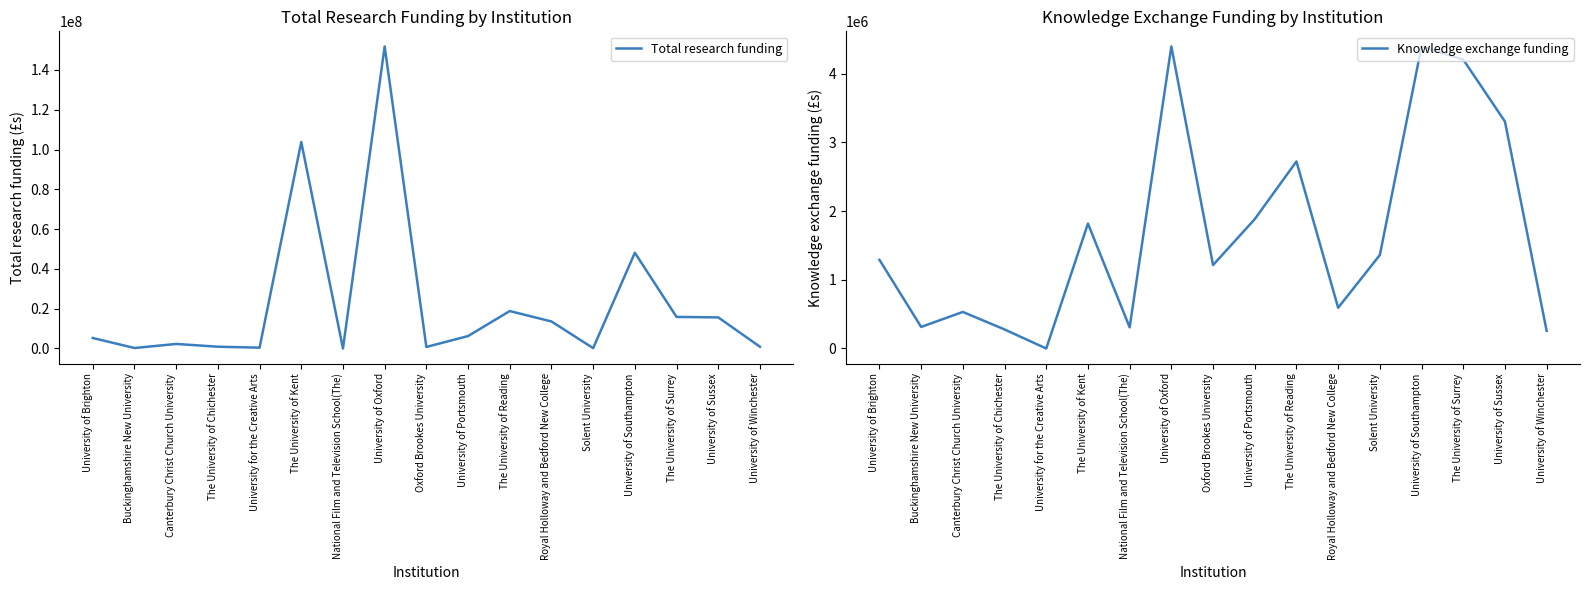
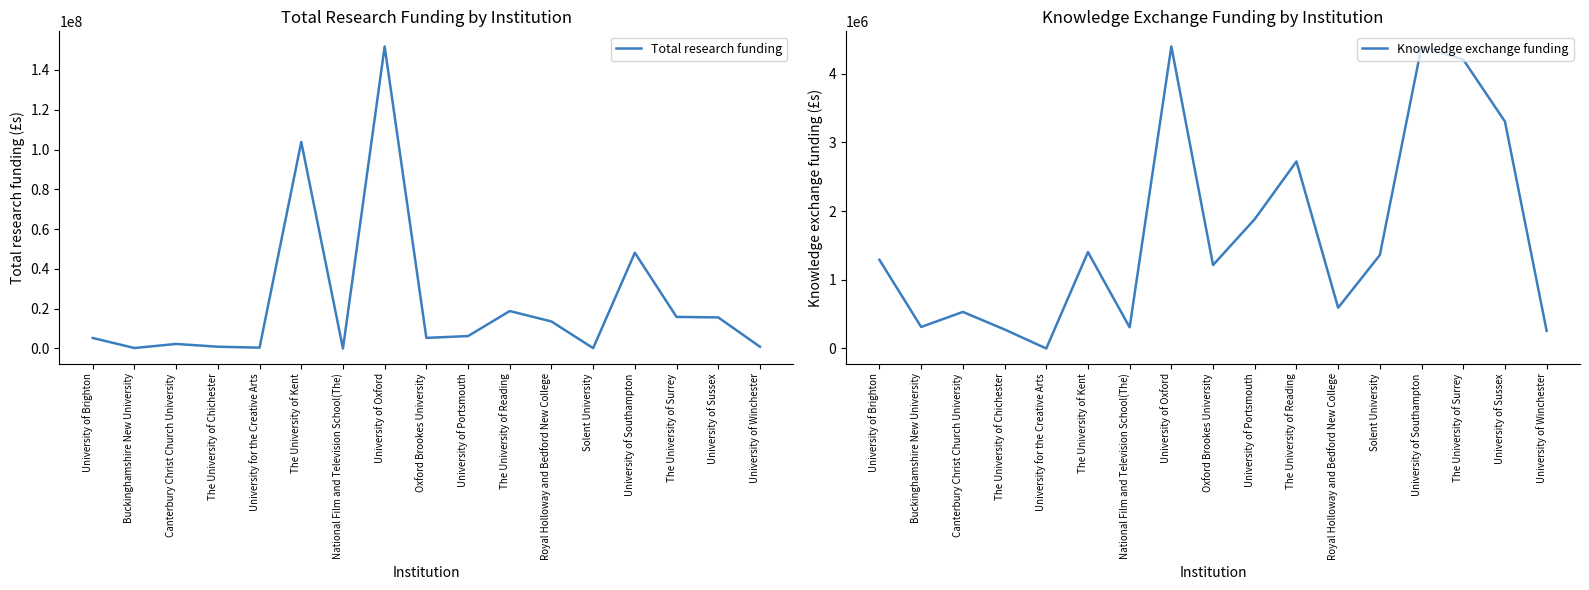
  {
    "Total Research Funding by Institution": {
      "University of Brighton": 5000000,
      "Buckinghamshire New University": 0,
      "Canterbury Christ Church University": 2000000,
      "The University of Chichester": 1000000,
      "University for the Creative Arts": 0,
      "The University of Kent": 104000000,
      "National Film and Television School(The)": 0,
      "University of Oxford": 152000000,
-     "Oxford Brookes University": 1000000,
+     "Oxford Brookes University": 5000000,
      "University of Portsmouth": 6000000,
      "The University of Reading": 19000000,
      "Royal Holloway and Bedford New College": 14000000,
      "Solent University": 0,
      "University of Southampton": 48000000,
      "The University of Surrey": 16000000,
      "University of Sussex": 16000000,
      "University of Winchester": 1000000
    },
    "Knowledge Exchange Funding by Institution": {
      "University of Brighton": 1300000,
      "Buckinghamshire New University": 300000,
      "Canterbury Christ Church University": 500000,
      "The University of Chichester": 300000,
      "University for the Creative Arts": 0,
-     "The University of Kent": 1800000,
+     "The University of Kent": 1400000,
      "National Film and Television School(The)": 300000,
      "University of Oxford": 4400000,
      "Oxford Brookes University": 1200000,
      "University of Portsmouth": 1900000,
      "The University of Reading": 2700000,
      "Royal Holloway and Bedford New College": 600000,
      "Solent University": 1400000,
      "University of Sussex": 3300000,
      "University of Winchester": 300000
    }
  }
